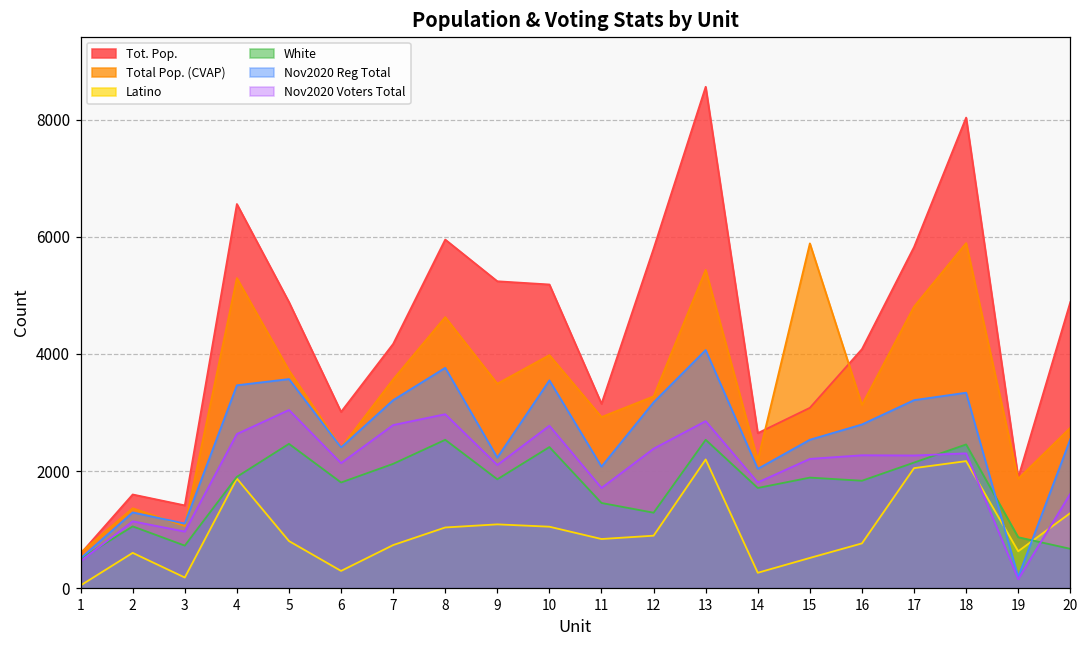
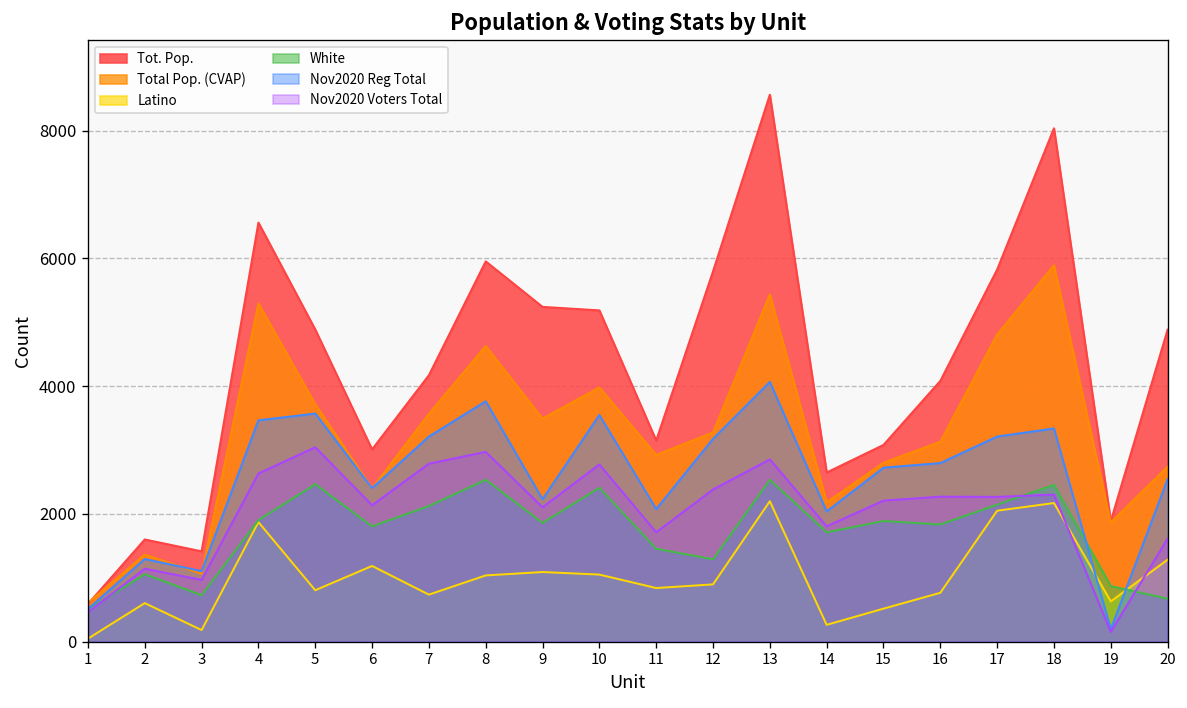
  {
    "Tot. Pop.": {
      "2": 1600,
      "3": 1400,
      "4": 6600,
      "5": 4900,
      "6": 3000,
      "7": 4200,
      "8": 6000,
      "9": 5200,
      "10": 5200,
      "11": 3100,
      "12": 5800,
      "13": 8600,
      "14": 2600,
      "15": 3100,
      "16": 4100,
      "17": 5800,
      "18": 8000,
      "20": 4900
    },
    "Total Pop. (CVAP)": {
      "2": 1400,
      "4": 5300,
      "5": 3700,
      "7": 3600,
      "8": 4600,
      "9": 3500,
      "10": 4000,
      "11": 2900,
      "12": 3300,
      "13": 5400,
      "14": 2200,
-     "15": 5900,
+     "15": 2800,
      "16": 3100,
      "17": 4800,
      "18": 5900,
      "20": 2700
    },
    "Latino": {
      "1": 0,
      "2": 600,
      "3": 200,
      "5": 800,
-     "6": 300,
+     "6": 1200,
      "7": 700,
      "8": 1000,
      "9": 1100,
      "10": 1100,
      "11": 800,
      "12": 900,
      "13": 2200,
      "14": 300,
      "15": 500,
      "16": 800,
      "17": 2100,
      "18": 2200,
      "19": 600,
      "20": 1300
    },
    "White": {
      "2": 1100,
      "3": 700,
      "5": 2500,
      "6": 1800,
      "7": 2100,
      "8": 2500,
      "9": 1900,
      "10": 2400,
      "11": 1500,
      "12": 1300,
      "13": 2500,
      "14": 1700,
      "15": 1900,
      "16": 1800,
      "17": 2100,
      "18": 2500,
      "19": 900,
      "20": 700
    },
    "Nov2020 Reg Total": {
      "2": 1300,
      "4": 3500,
      "5": 3600,
      "7": 3200,
      "8": 3800,
      "9": 2200,
      "10": 3500,
      "11": 2100,
      "12": 3200,
      "13": 4100,
      "14": 2000,
-     "15": 2500,
+     "15": 2700,
      "16": 2800,
      "17": 3200,
      "18": 3300,
      "20": 2500
    },
    "Nov2020 Voters Total": {
      "2": 1100,
      "3": 1000,
      "4": 2600,
      "5": 3000,
      "6": 2100,
      "7": 2800,
      "8": 3000,
      "9": 2100,
      "10": 2800,
      "11": 1700,
      "12": 2400,
      "13": 2900,
      "14": 1800,
      "15": 2200,
      "16": 2300,
      "17": 2300,
      "18": 2300,
      "20": 1600
    }
  }
